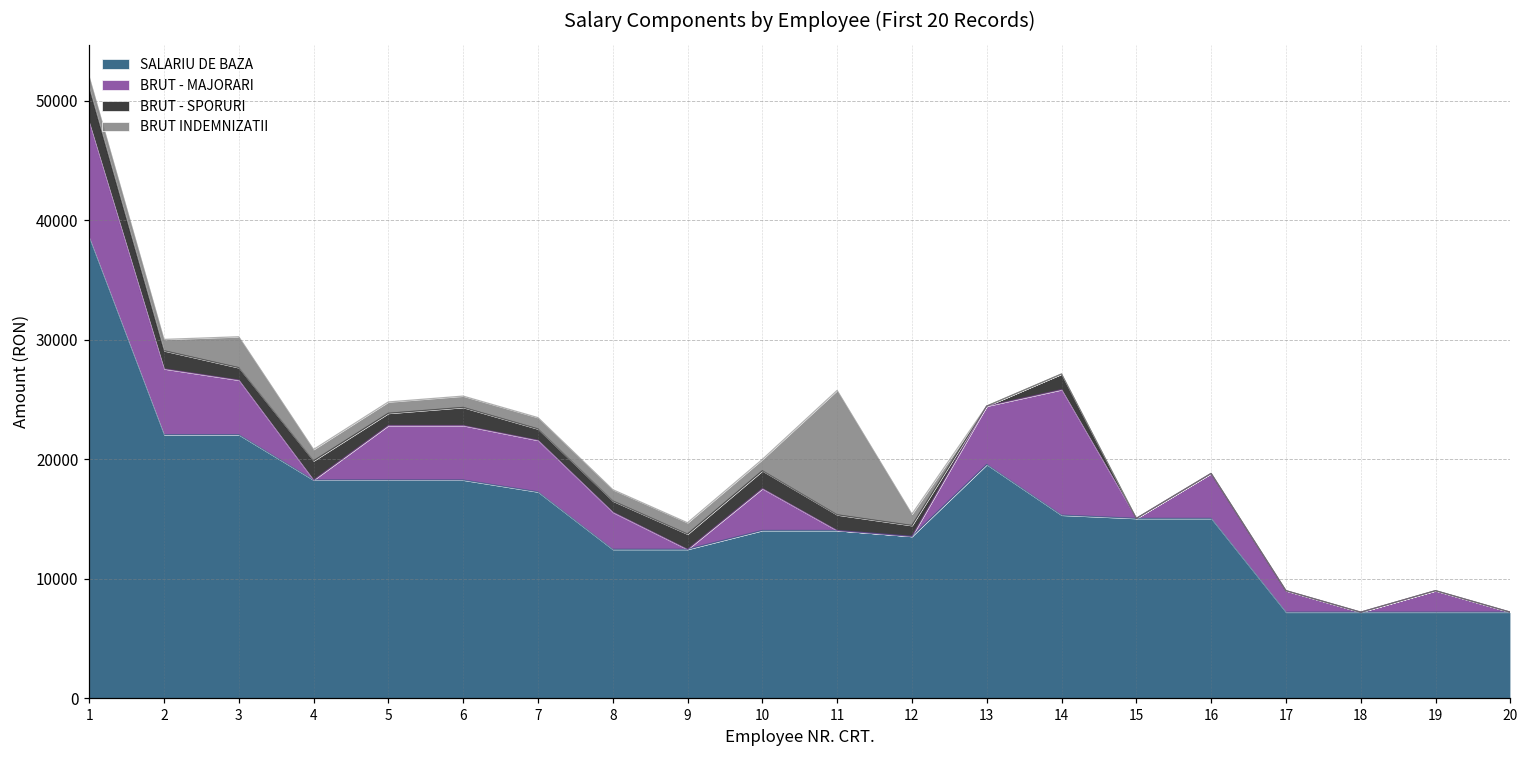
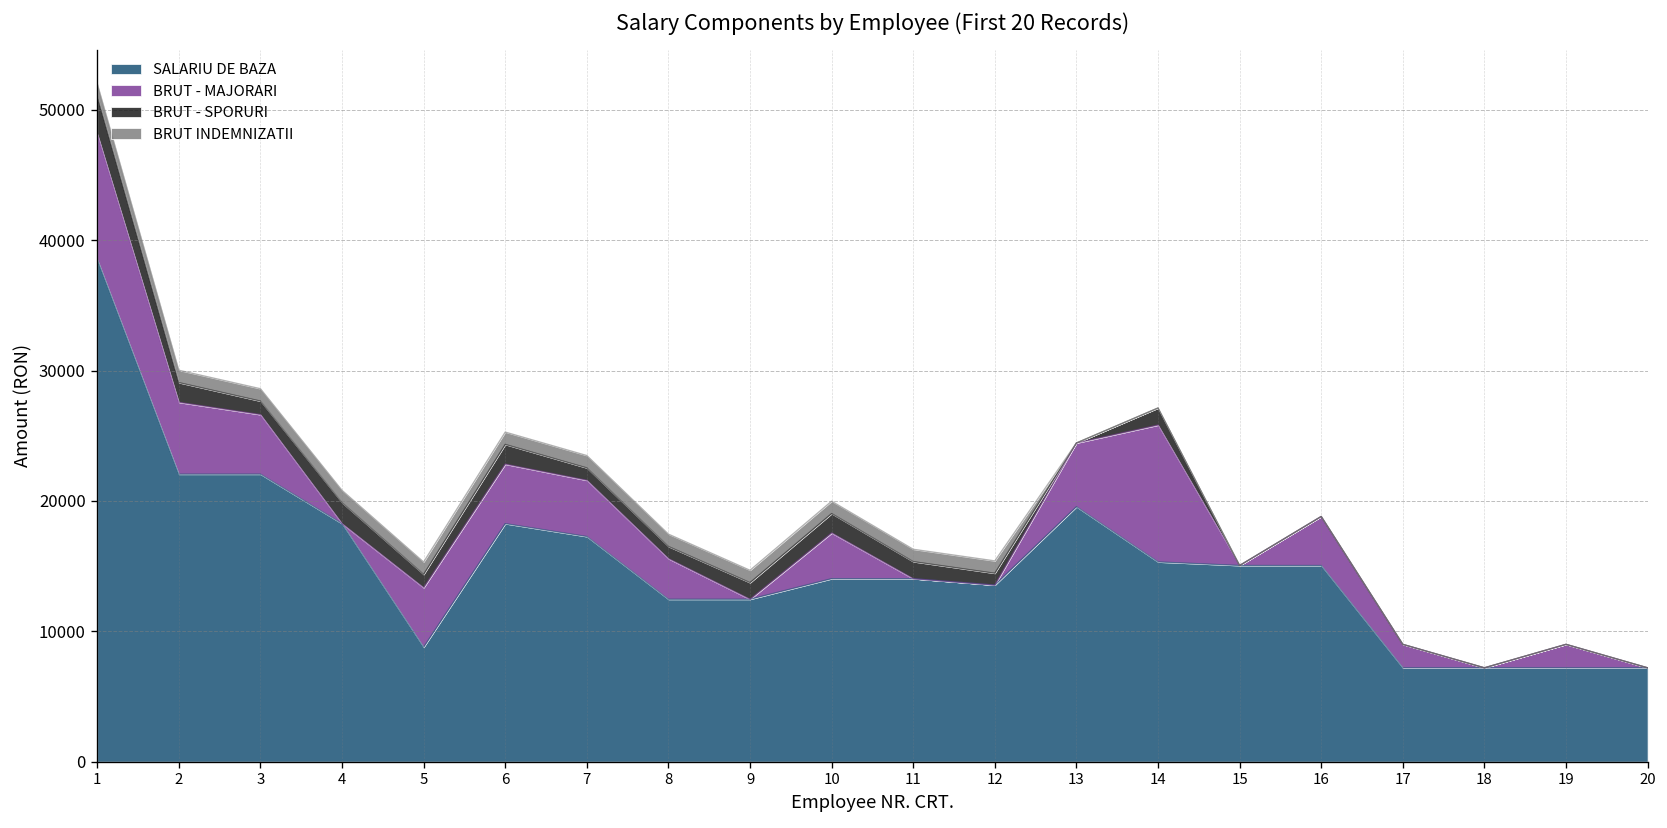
  {
    "SALARIU DE BAZA": {
      "1": 38600,
      "2": 22100,
      "3": 22100,
-     "5": 18300,
+     "5": 8800,
      "6": 18300,
      "7": 17300,
      "8": 12500,
      "10": 14000,
      "13": 19600,
      "14": 15300,
      "16": 15000,
      "17": 7200,
      "19": 7200
    },
    "BRUT - MAJORARI": {
      "1": 9600,
      "2": 5500,
      "3": 4600,
      "5": 4600,
      "6": 4600,
      "7": 4300,
      "8": 3100,
      "10": 3500,
      "14": 10500
    },
    "BRUT - SPORURI": {
      "1": 2900,
      "2": 1500,
      "3": 1000,
      "4": 1600,
      "5": 1000,
      "6": 1500,
      "7": 900,
      "8": 900,
      "9": 1300,
      "10": 1500,
      "11": 1300,
      "12": 900
    },
    "BRUT INDEMNIZATII": {
      "1": 1000,
      "2": 1000,
-     "3": 2600,
+     "3": 1000,
      "4": 1000,
      "5": 1000,
      "6": 1000,
      "7": 1000,
      "8": 1000,
      "9": 1000,
      "10": 1000,
-     "11": 10400,
+     "11": 1000,
      "12": 1000
    }
  }
